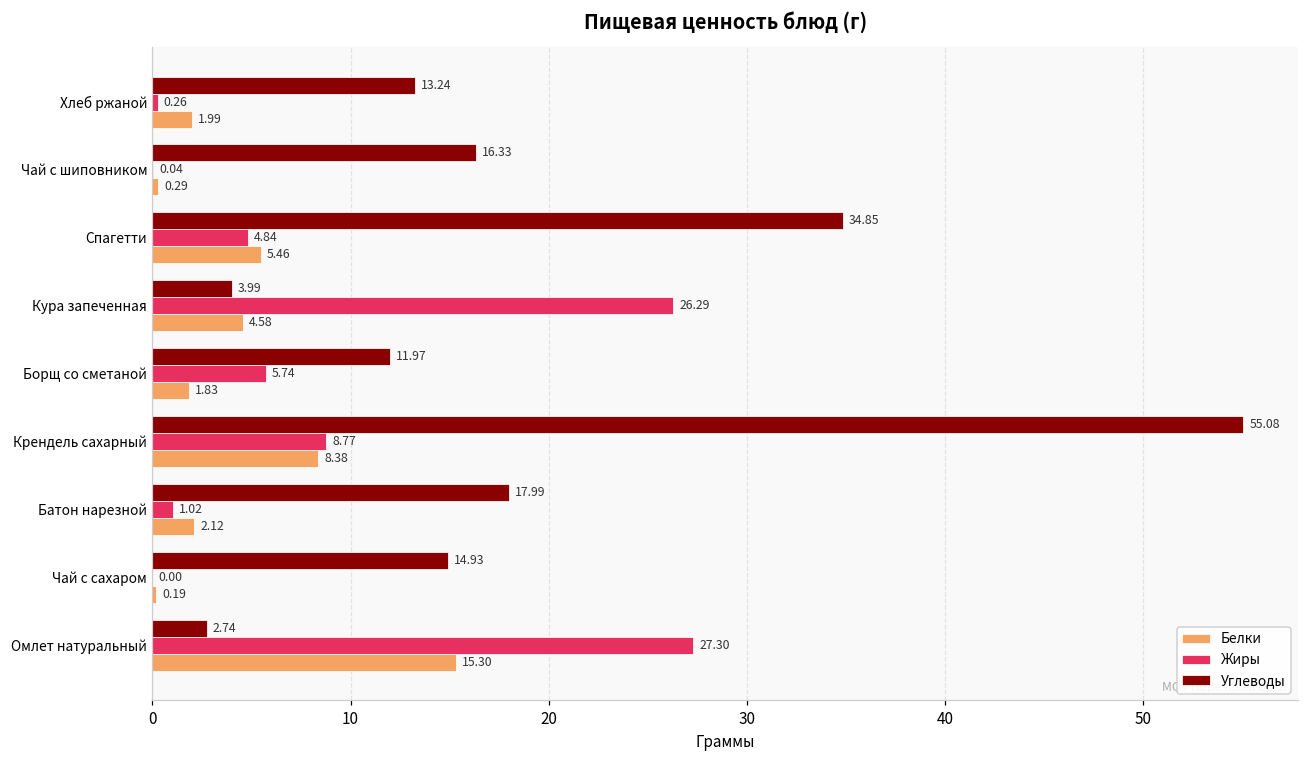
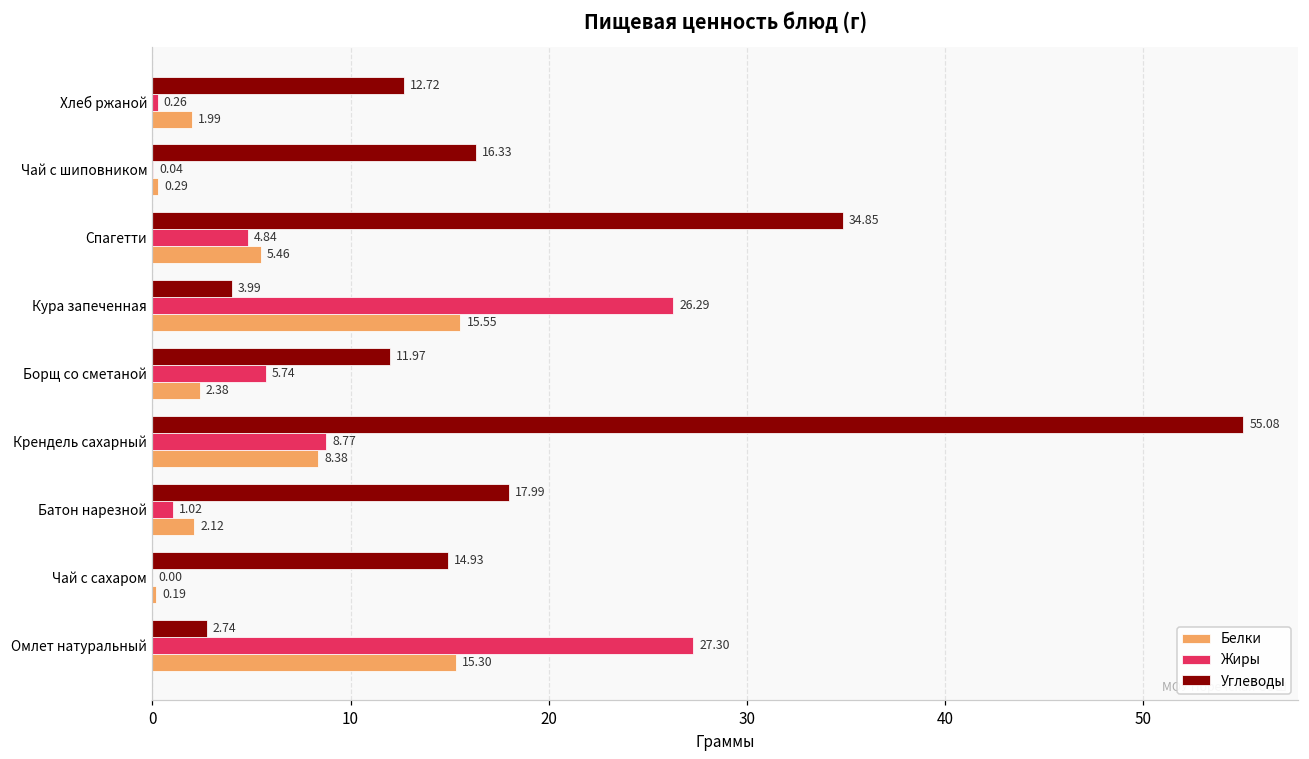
  {
    "Белки": {
      "Хлеб ржаной": 1.99,
      "Чай с шиповником": 0.29,
      "Спагетти": 5.46,
-     "Кура запеченная": 4.58,
-     "Борщ со сметаной": 1.83,
+     "Кура запеченная": 15.55,
+     "Борщ со сметаной": 2.38,
      "Крендель сахарный": 8.38,
      "Батон нарезной": 2.12,
      "Чай с сахаром": 0.19,
      "Омлет натуральный": 15.30
    },
    "Жиры": {
      "Хлеб ржаной": 0.26,
      "Чай с шиповником": 0.04,
      "Спагетти": 4.84,
      "Кура запеченная": 26.29,
      "Борщ со сметаной": 5.74,
      "Крендель сахарный": 8.77,
      "Батон нарезной": 1.02,
      "Чай с сахаром": 0.00,
      "Омлет натуральный": 27.30
    },
    "Углеводы": {
-     "Хлеб ржаной": 13.24,
+     "Хлеб ржаной": 12.72,
      "Чай с шиповником": 16.33,
      "Спагетти": 34.85,
      "Кура запеченная": 3.99,
      "Борщ со сметаной": 11.97,
      "Крендель сахарный": 55.08,
      "Батон нарезной": 17.99,
      "Чай с сахаром": 14.93,
      "Омлет натуральный": 2.74
    }
  }
